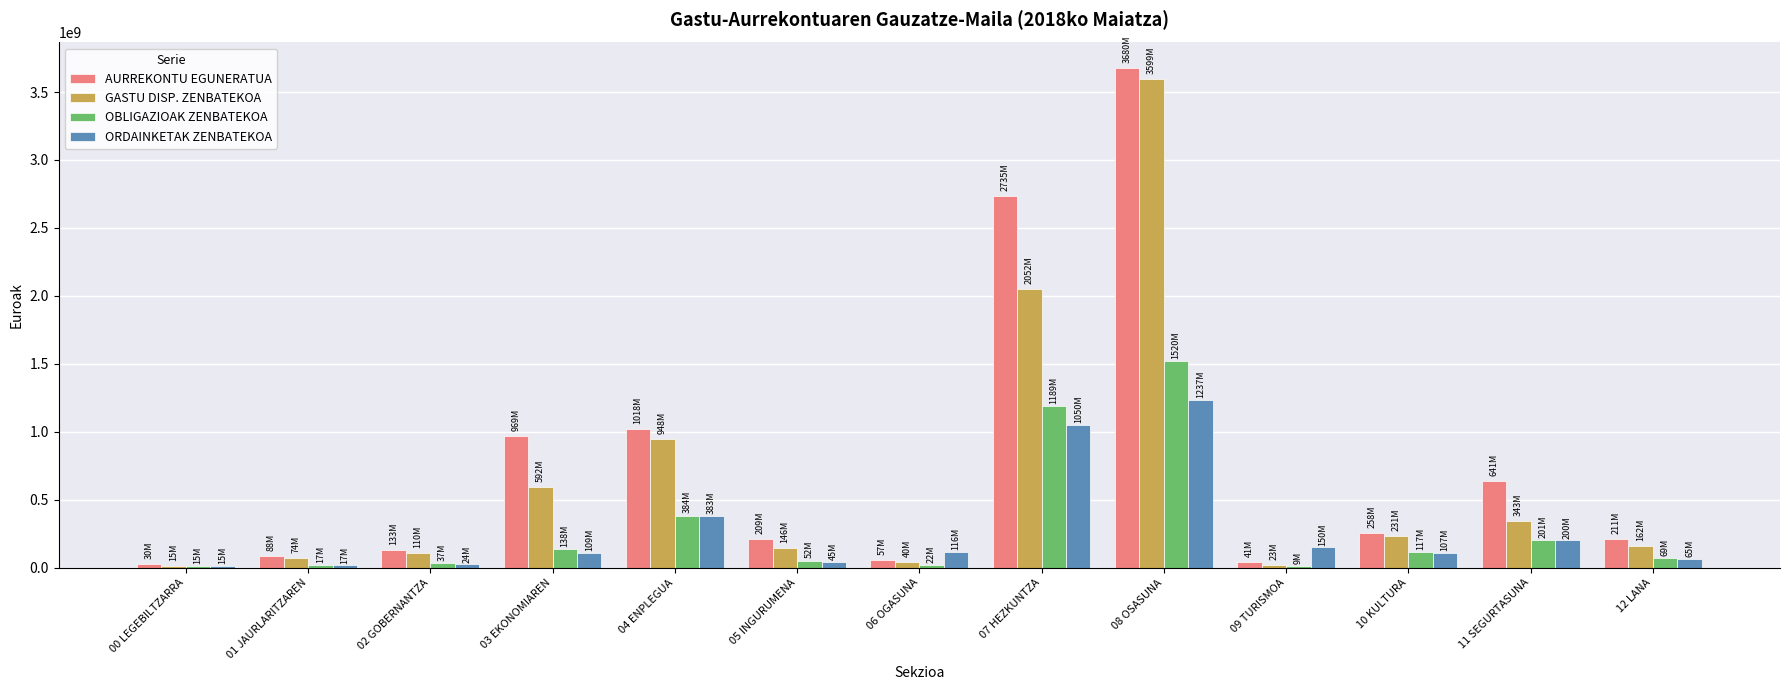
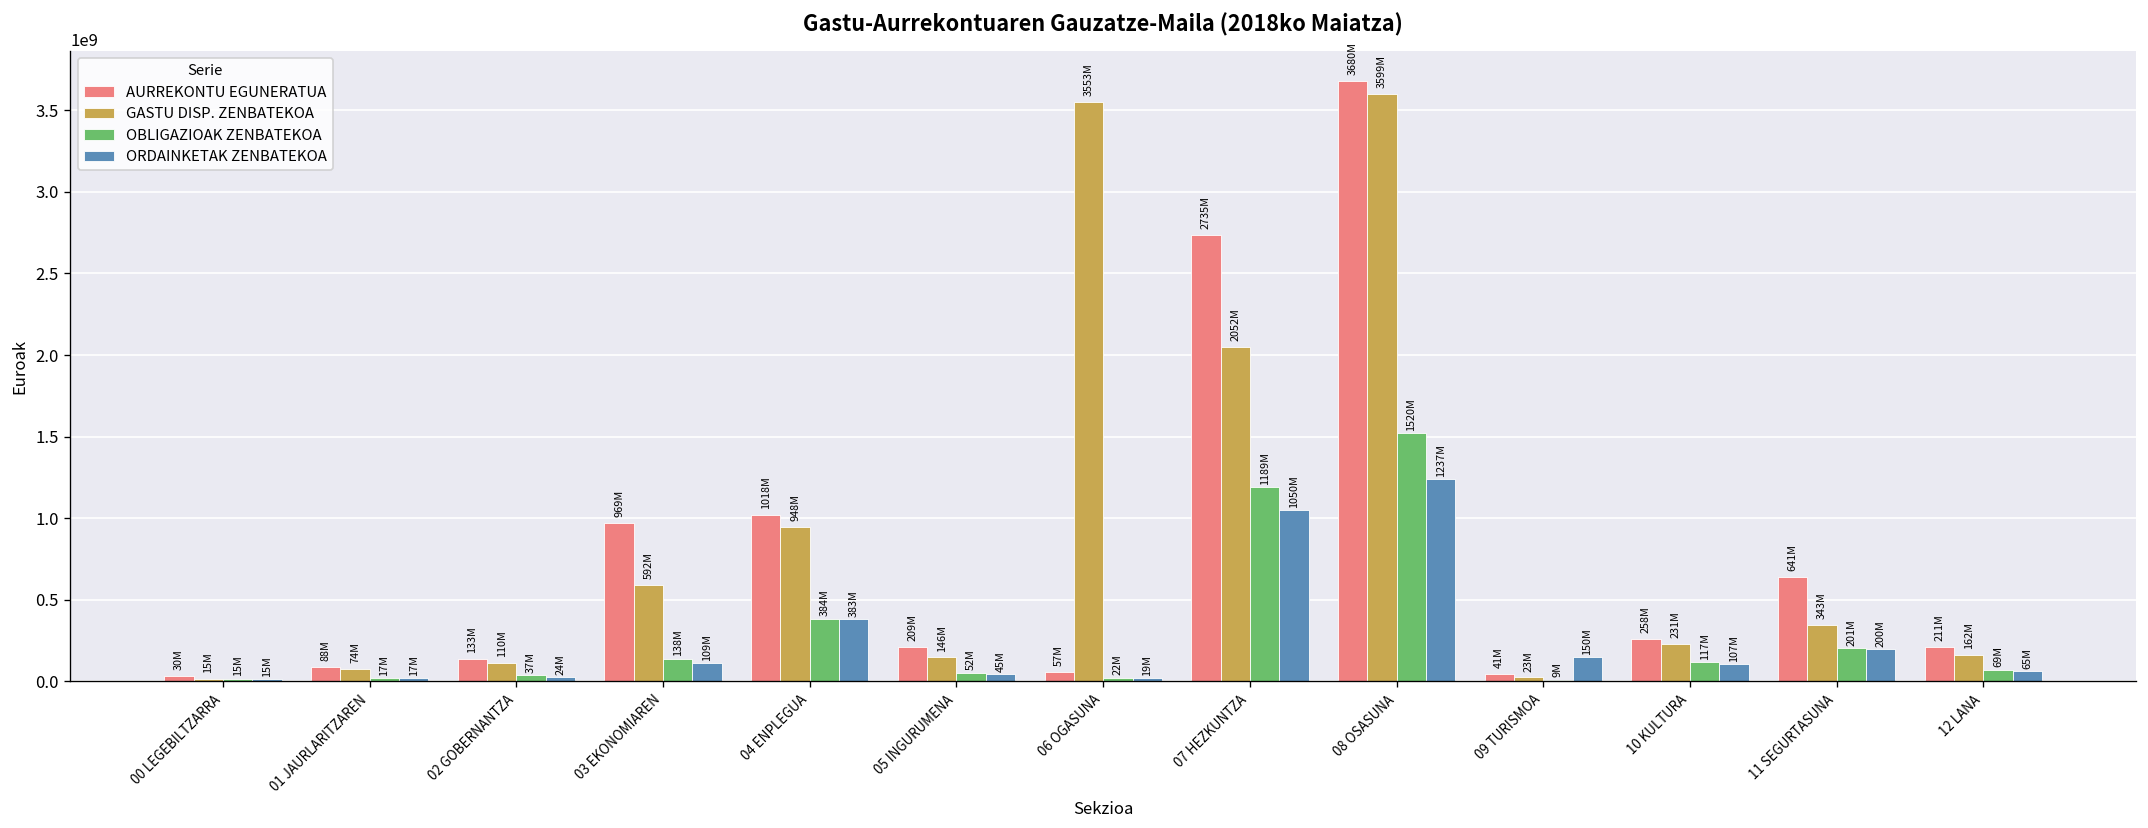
  {
    "AURREKONTU EGUNERATUA": {
      "00 LEGEBILTZARRA": "30M",
      "01 JAURLARITZAREN": "88M",
      "02 GOBERNANTZA": "133M",
      "03 EKONOMIAREN": "969M",
      "04 ENPLEGUA": "1018M",
      "05 INGURUMENA": "209M",
      "06 OGASUNA": "57M",
      "07 HEZKUNTZA": "2735M",
      "08 OSASUNA": "3680M",
      "09 TURISMOA": "41M",
      "10 KULTURA": "258M",
      "11 SEGURTASUNA": "641M",
      "12 LANA": "211M"
    },
    "GASTU DISP. ZENBATEKOA": {
      "00 LEGEBILTZARRA": "15M",
      "01 JAURLARITZAREN": "74M",
      "02 GOBERNANTZA": "110M",
      "03 EKONOMIAREN": "592M",
      "04 ENPLEGUA": "948M",
      "05 INGURUMENA": "146M",
-     "06 OGASUNA": "40M",
+     "06 OGASUNA": "3553M",
      "07 HEZKUNTZA": "2052M",
      "08 OSASUNA": "3599M",
      "09 TURISMOA": "23M",
      "10 KULTURA": "231M",
      "11 SEGURTASUNA": "343M",
      "12 LANA": "162M"
    },
    "OBLIGAZIOAK ZENBATEKOA": {
      "00 LEGEBILTZARRA": "15M",
      "01 JAURLARITZAREN": "17M",
      "02 GOBERNANTZA": "37M",
      "03 EKONOMIAREN": "138M",
      "04 ENPLEGUA": "384M",
      "05 INGURUMENA": "52M",
      "06 OGASUNA": "22M",
      "07 HEZKUNTZA": "1189M",
      "08 OSASUNA": "1520M",
      "09 TURISMOA": "9M",
      "10 KULTURA": "117M",
      "11 SEGURTASUNA": "201M",
      "12 LANA": "69M"
    },
    "ORDAINKETAK ZENBATEKOA": {
      "00 LEGEBILTZARRA": "15M",
      "01 JAURLARITZAREN": "17M",
      "02 GOBERNANTZA": "24M",
      "03 EKONOMIAREN": "109M",
      "04 ENPLEGUA": "383M",
      "05 INGURUMENA": "45M",
-     "06 OGASUNA": "116M",
+     "06 OGASUNA": "19M",
      "07 HEZKUNTZA": "1050M",
      "08 OSASUNA": "1237M",
      "09 TURISMOA": "150M",
      "10 KULTURA": "107M",
      "11 SEGURTASUNA": "200M",
      "12 LANA": "65M"
    }
  }
